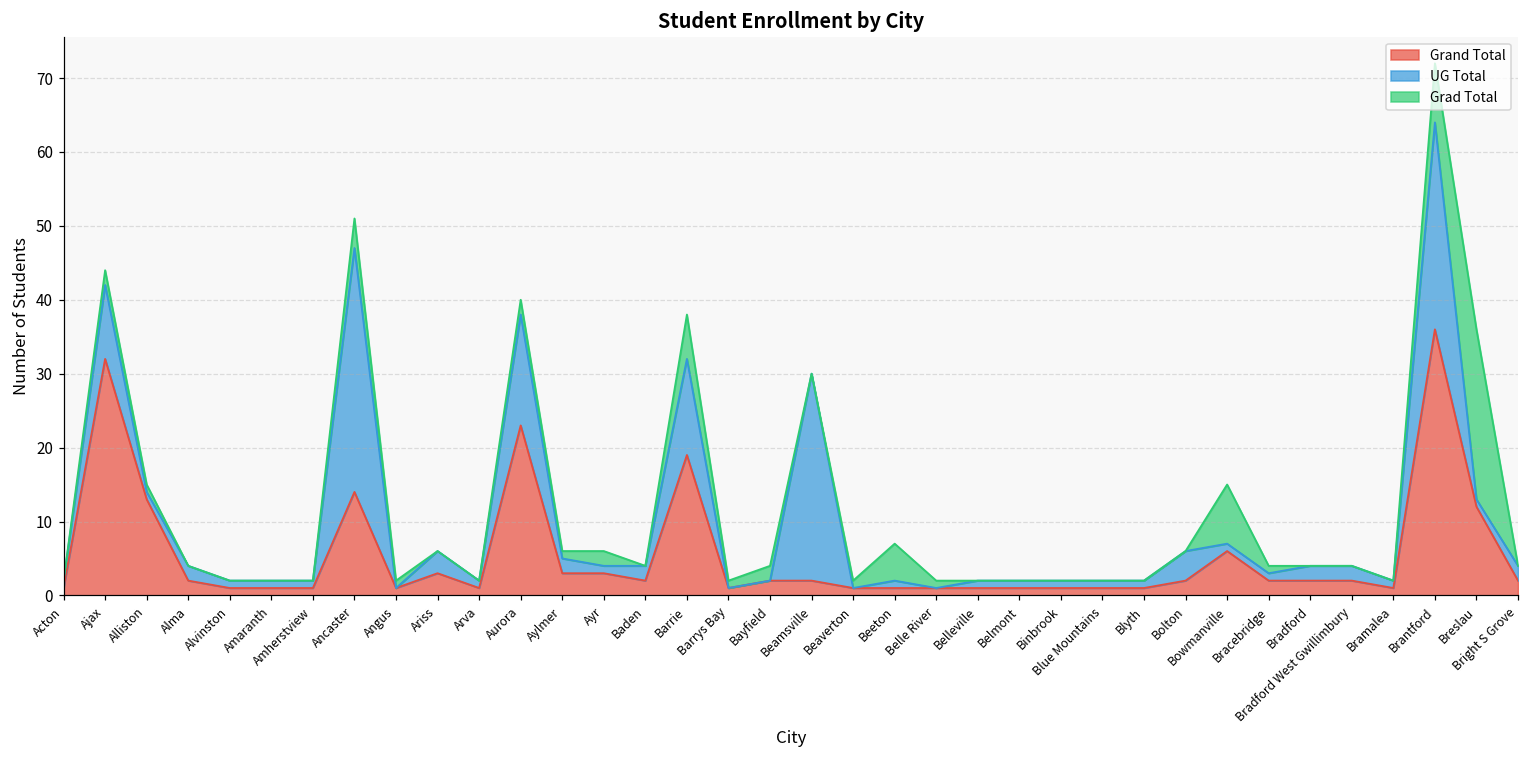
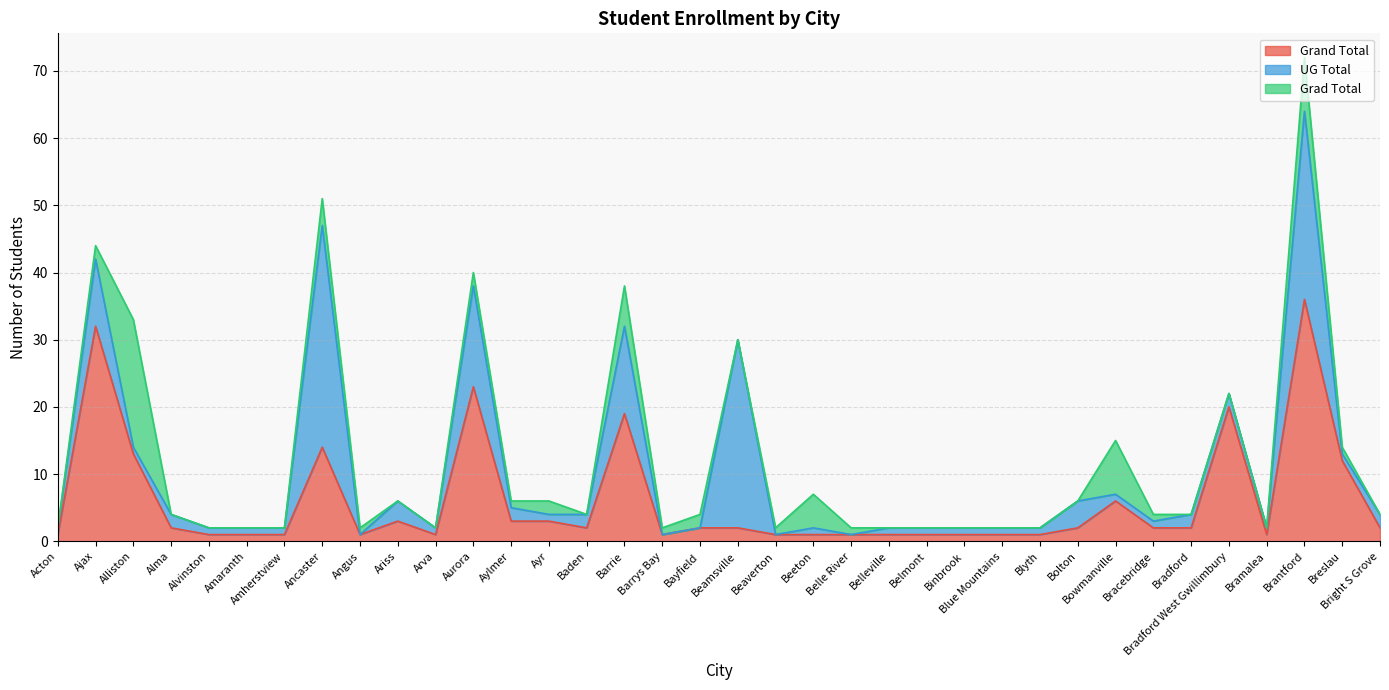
  {
    "Grand Total": {
      "Acton": 1,
      "Ajax": 32,
      "Alliston": 13,
      "Alma": 2,
      "Alvinston": 1,
      "Amaranth": 1,
      "Amherstview": 1,
      "Ancaster": 14,
      "Ariss": 3,
      "Arva": 1,
      "Aurora": 23,
      "Aylmer": 3,
      "Ayr": 3,
      "Baden": 2,
      "Barrie": 19,
      "Beamsville": 2,
      "Beeton": 1,
      "Belleville": 1,
      "Belmont": 1,
      "Binbrook": 1,
      "Blue Mountains": 1,
      "Blyth": 1,
      "Bolton": 2,
      "Bowmanville": 6,
      "Bracebridge": 2,
      "Bradford": 2,
-     "Bradford West Gwillimbury": 2,
+     "Bradford West Gwillimbury": 20,
      "Bramalea": 1,
      "Brantford": 36,
      "Breslau": 12,
      "Bright S Grove": 2
    },
    "UG Total": {
      "Ajax": 10,
      "Alliston": 1,
      "Ancaster": 33,
      "Aurora": 15,
      "Aylmer": 2,
      "Ayr": 1,
      "Barrie": 13,
      "Beeton": 1,
      "Bowmanville": 1,
      "Bracebridge": 1,
      "Brantford": 28,
      "Breslau": 1
    },
    "Grad Total": {
      "Ajax": 2,
-     "Alliston": 1,
+     "Alliston": 19,
      "Ancaster": 4,
      "Angus": 1,
      "Aurora": 2,
      "Aylmer": 1,
      "Ayr": 2,
      "Barrie": 6,
      "Barrys Bay": 1,
      "Bayfield": 2,
      "Beaverton": 1,
      "Beeton": 5,
      "Belle River": 1,
      "Bowmanville": 8,
      "Bracebridge": 1,
-     "Breslau": 23
+     "Breslau": 1
    }
  }
